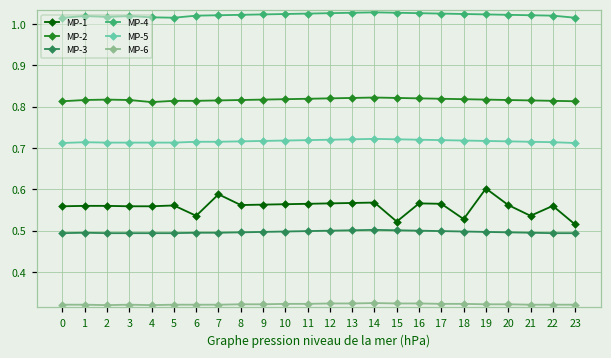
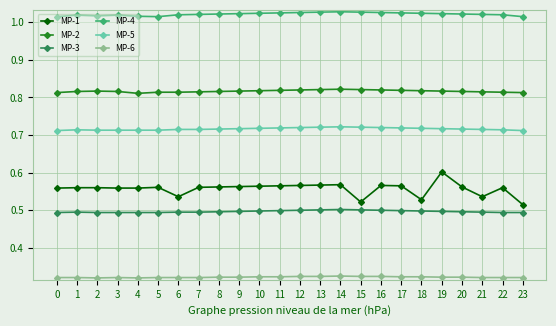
  {
    "MP-1": {
      "0": 0.56,
      "1": 0.56,
      "2": 0.56,
      "3": 0.56,
      "4": 0.56,
      "5": 0.56,
      "6": 0.54,
-     "7": 0.59,
+     "7": 0.56,
      "8": 0.56,
      "9": 0.56,
      "10": 0.56,
      "11": 0.57,
      "12": 0.57,
      "13": 0.57,
      "14": 0.57,
      "15": 0.52,
      "16": 0.57,
      "17": 0.57,
      "18": 0.53,
      "19": 0.60,
      "20": 0.56,
      "21": 0.54,
      "22": 0.56,
      "23": 0.52
    }
  }
